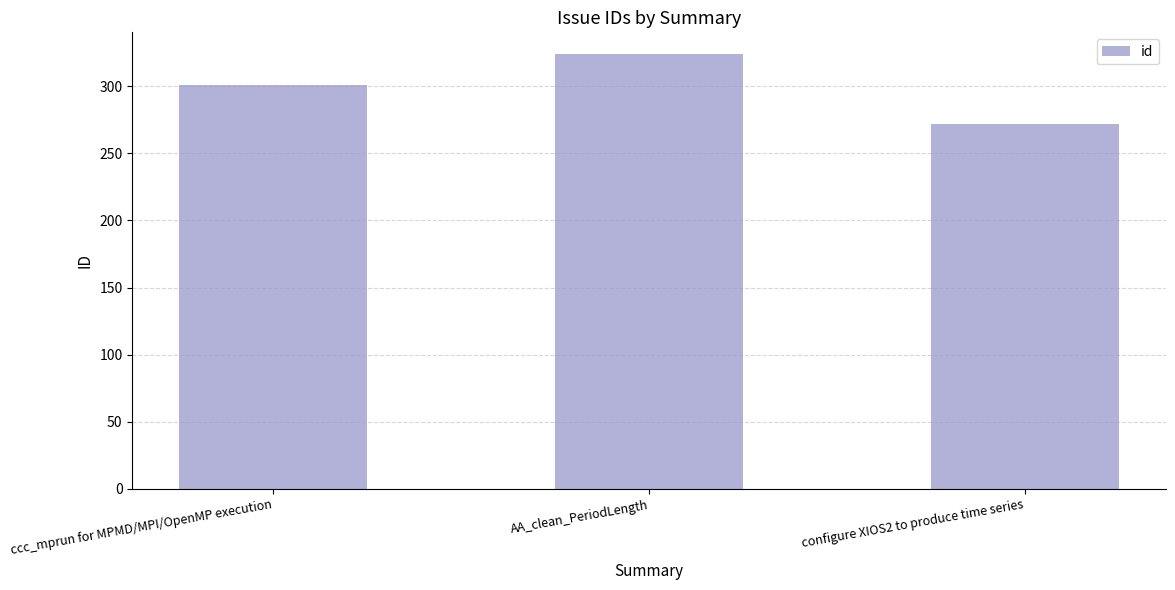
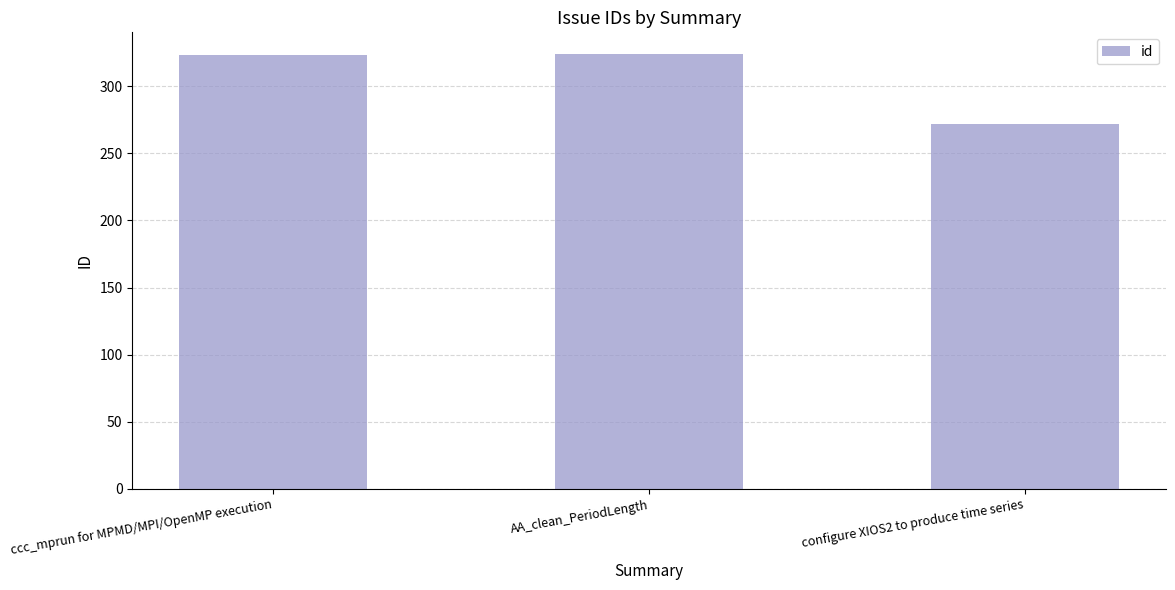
  {
-   "ccc_mprun for MPMD/MPI/OpenMP execution": 301,
+   "ccc_mprun for MPMD/MPI/OpenMP execution": 323,
    "AA_clean_PeriodLength": 324,
    "configure XIOS2 to produce time series": 272
  }
